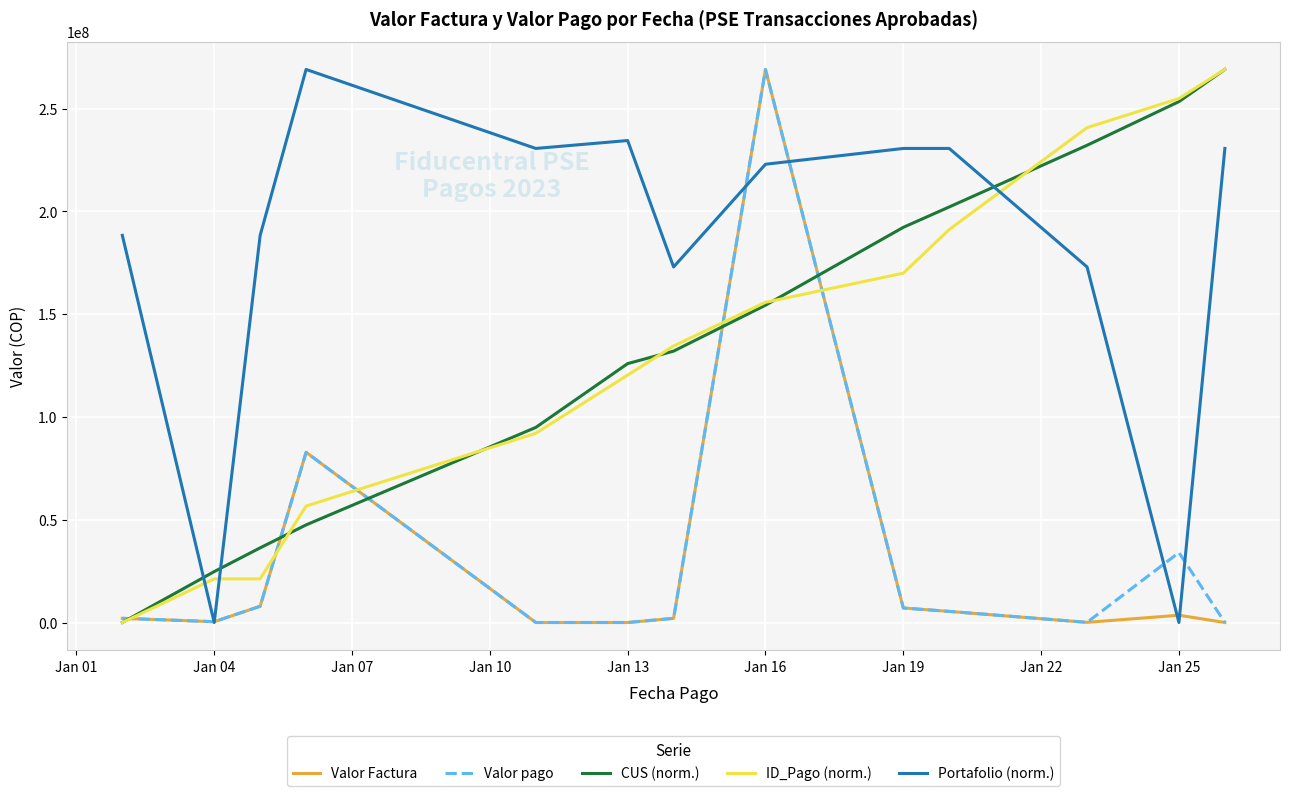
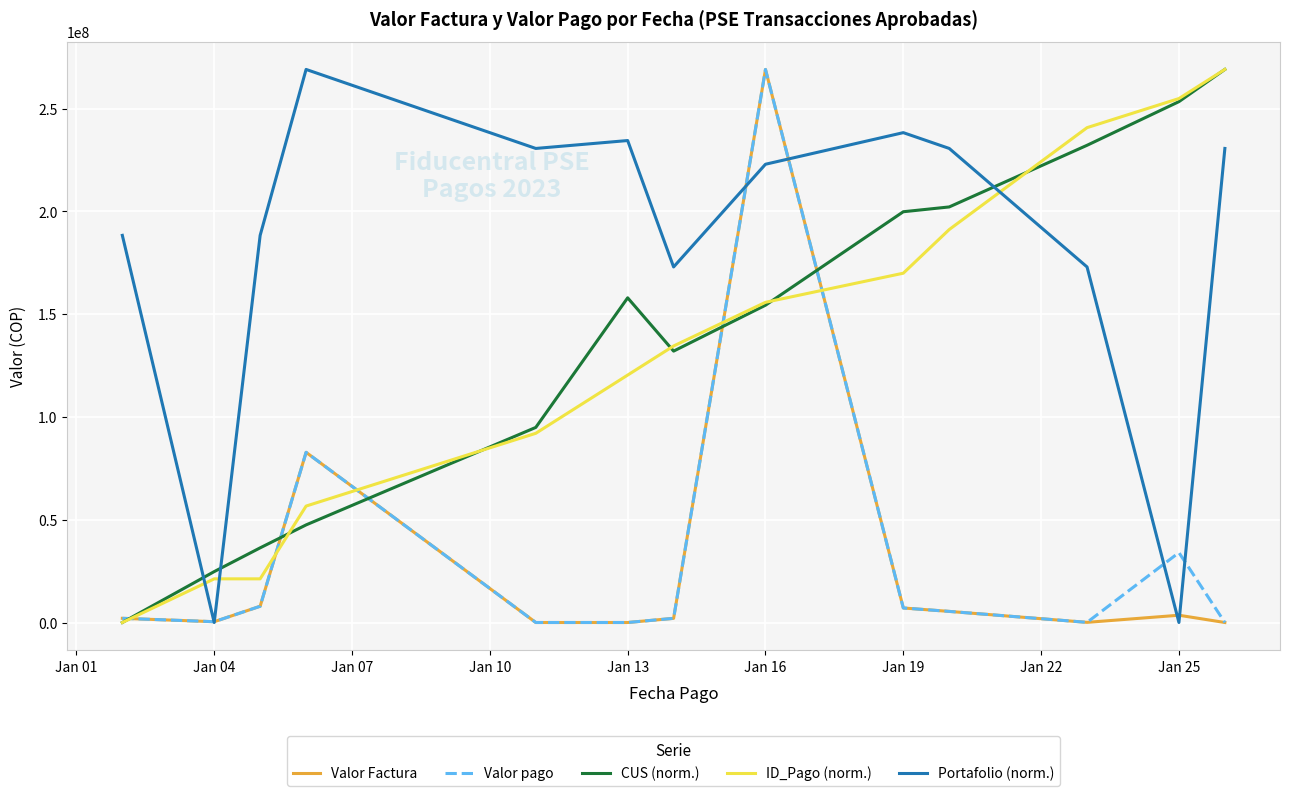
  {
    "Valor Factura": {
      "Jan 25": 4000000
    },
    "Valor pago": {
      "Jan 25": 34000000
    },
    "CUS (norm.)": {
      "Jan 04": 25000000,
-     "Jan 13": 126000000,
+     "Jan 13": 158000000,
      "Jan 16": 154000000,
-     "Jan 19": 192000000,
+     "Jan 19": 200000000,
      "Jan 25": 253000000
    },
    "ID_Pago (norm.)": {
      "Jan 04": 21000000,
      "Jan 13": 120000000,
      "Jan 16": 156000000,
      "Jan 19": 170000000,
      "Jan 25": 255000000
    },
    "Portafolio (norm.)": {
      "Jan 13": 234000000,
      "Jan 16": 223000000,
-     "Jan 19": 231000000,
+     "Jan 19": 238000000,
      "Jan 25": 0
    }
  }
